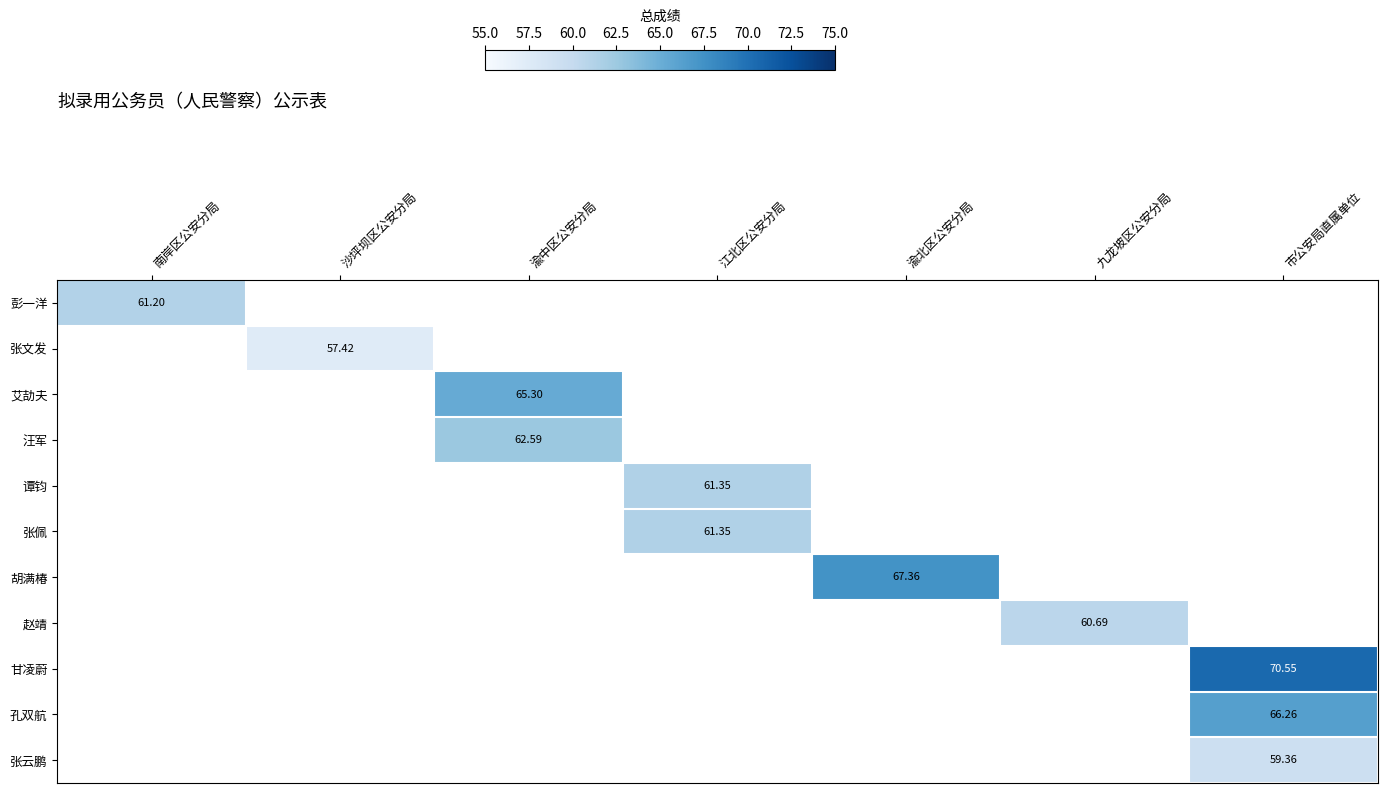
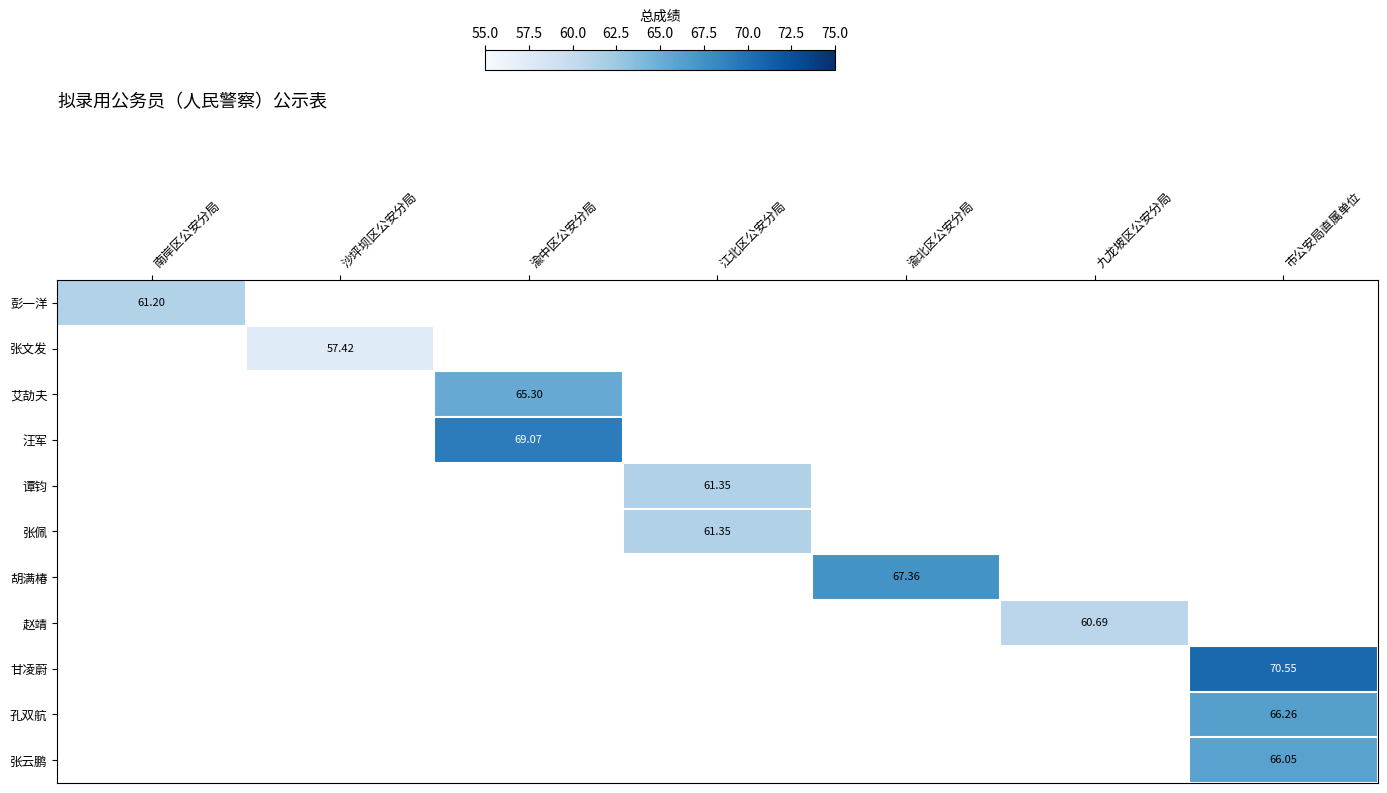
  {
    "彭一洋": {
      "南岸区公安分局": 61.20
    },
    "张文发": {
      "沙坪坝区公安分局": 57.42
    },
    "艾劼夫": {
      "渝中区公安分局": 65.30
    },
    "汪军": {
-     "渝中区公安分局": 62.59
+     "渝中区公安分局": 69.07
    },
    "谭钧": {
      "江北区公安分局": 61.35
    },
    "张佩": {
      "江北区公安分局": 61.35
    },
    "胡满椿": {
      "渝北区公安分局": 67.36
    },
    "赵靖": {
      "九龙坡区公安分局": 60.69
    },
    "甘凌蔚": {
      "市公安局直属单位": 70.55
    },
    "孔双航": {
      "市公安局直属单位": 66.26
    },
    "张云鹏": {
-     "市公安局直属单位": 59.36
+     "市公安局直属单位": 66.05
    }
  }
